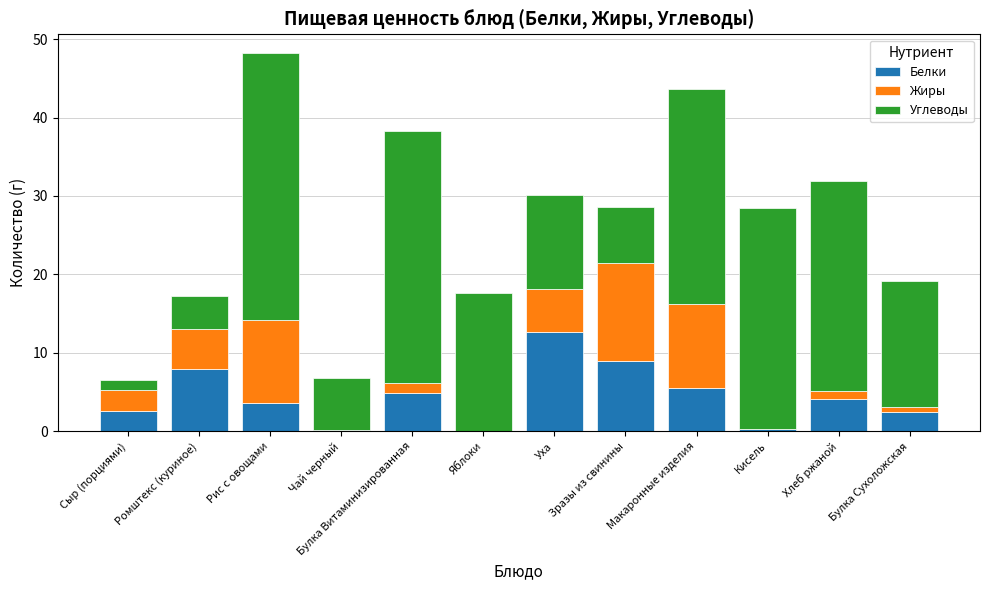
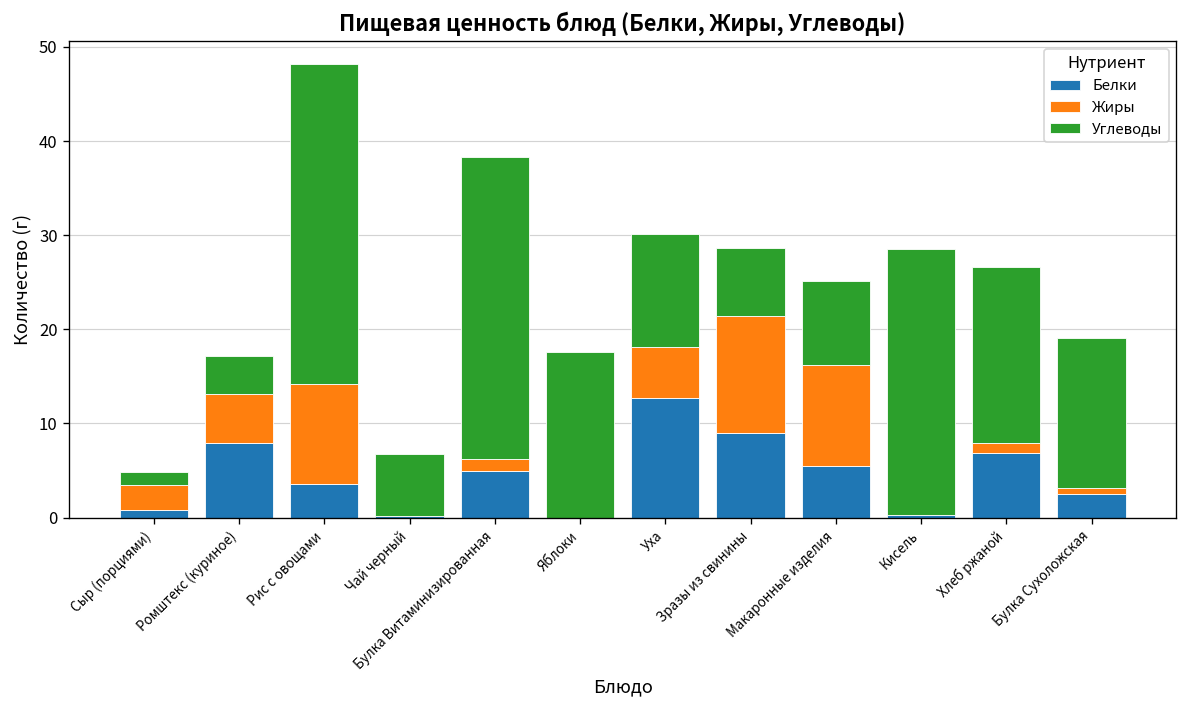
  {
    "Белки": {
-     "Сыр (порциями)": 3,
+     "Сыр (порциями)": 1,
      "Ромштекс (куриное)": 8,
      "Рис с овощами": 4,
      "Булка Витаминизированная": 5,
      "Яблоки": 0,
      "Уха": 13,
      "Зразы из свинины": 9,
      "Макаронные изделия": 6,
-     "Хлеб ржаной": 4,
+     "Хлеб ржаной": 7,
      "Булка Сухоложская": 2
    },
    "Жиры": {
      "Сыр (порциями)": 3,
      "Ромштекс (куриное)": 5,
      "Рис с овощами": 11,
      "Чай черный": 0,
      "Булка Витаминизированная": 1,
      "Яблоки": 0,
      "Уха": 5,
      "Зразы из свинины": 12,
      "Макаронные изделия": 11,
      "Кисель": 0,
      "Хлеб ржаной": 1,
      "Булка Сухоложская": 1
    },
    "Углеводы": {
      "Сыр (порциями)": 1,
      "Ромштекс (куриное)": 4,
      "Рис с овощами": 34,
      "Чай черный": 7,
      "Булка Витаминизированная": 32,
      "Яблоки": 18,
      "Уха": 12,
      "Зразы из свинины": 7,
-     "Макаронные изделия": 27,
+     "Макаронные изделия": 9,
      "Кисель": 28,
-     "Хлеб ржаной": 27,
+     "Хлеб ржаной": 19,
      "Булка Сухоложская": 16
    }
  }
